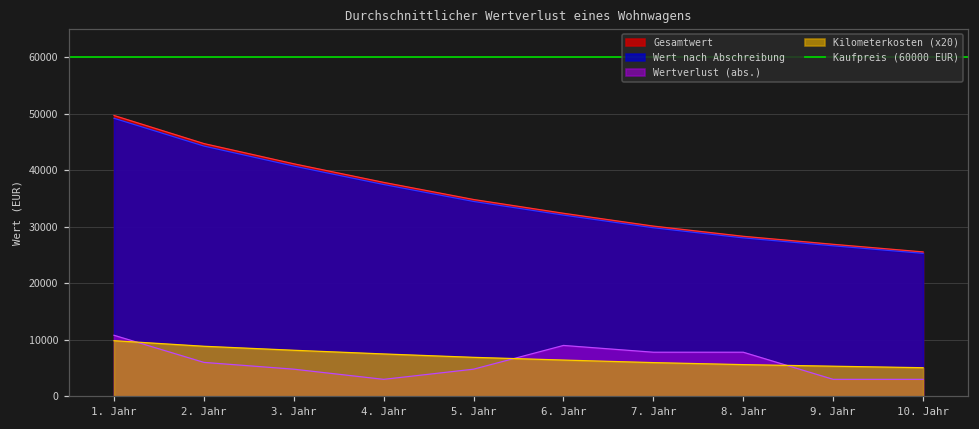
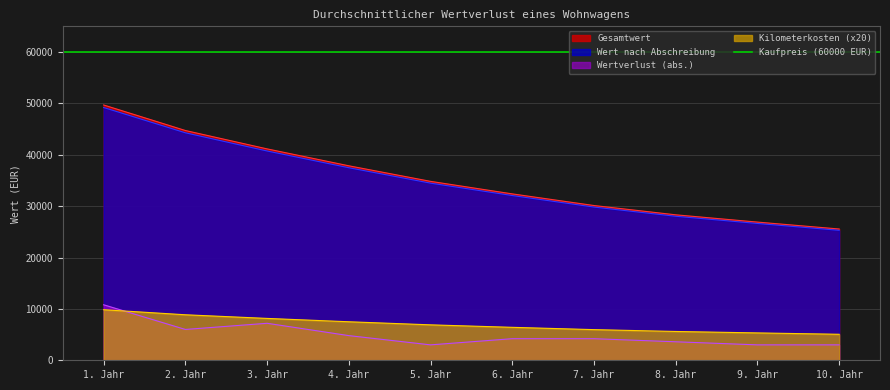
  {
    "Wertverlust (abs.)": {
      "1. Jahr": 11000,
      "2. Jahr": 6000,
-     "3. Jahr": 5000,
-     "4. Jahr": 3000,
-     "5. Jahr": 5000,
-     "6. Jahr": 9000,
-     "7. Jahr": 8000,
-     "8. Jahr": 8000,
+     "3. Jahr": 7000,
+     "4. Jahr": 5000,
+     "5. Jahr": 3000,
+     "6. Jahr": 4000,
+     "7. Jahr": 4000,
+     "8. Jahr": 4000,
      "9. Jahr": 3000,
      "10. Jahr": 3000
    },
    "Kilometerkosten (x20)": {
      "1. Jahr": 10000,
      "2. Jahr": 9000,
      "3. Jahr": 8000,
      "4. Jahr": 7000,
      "5. Jahr": 7000,
      "6. Jahr": 6000,
      "7. Jahr": 6000,
      "8. Jahr": 6000,
      "9. Jahr": 5000,
      "10. Jahr": 5000
    }
  }
